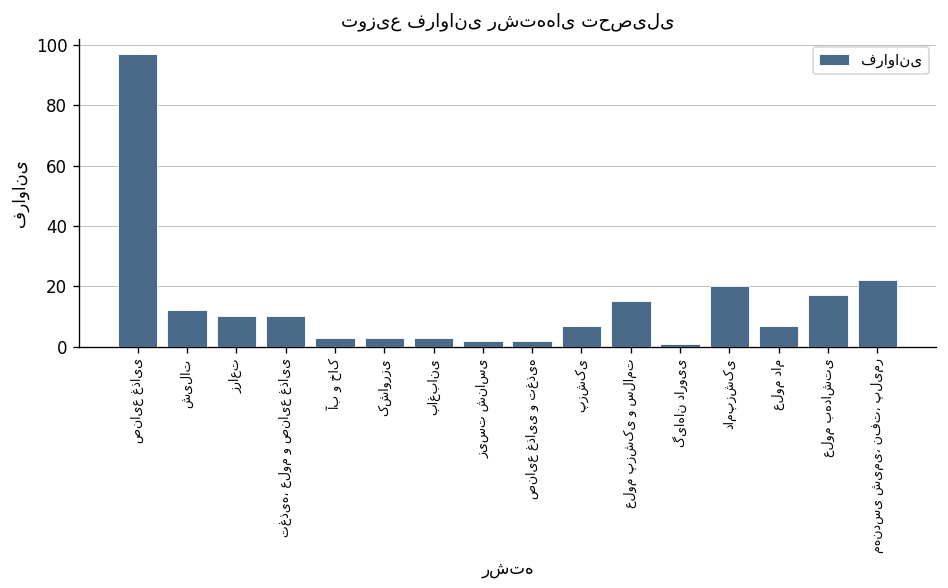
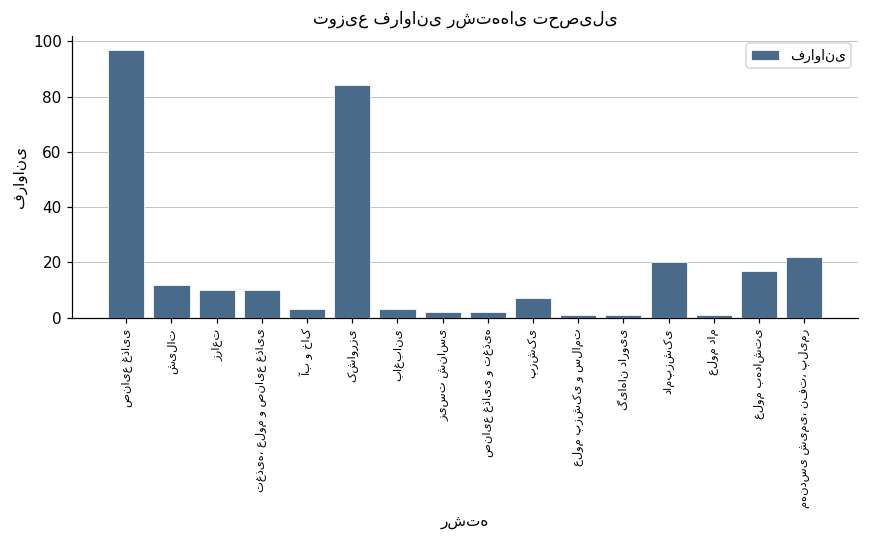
  {
    "صنایع غذایی": 97,
    "شیلات": 12,
    "زراعت": 10,
    "تغذیه، علوم و صنایع غذایی": 10,
    "آب و خاک": 3,
-   "کشاورزی": 3,
+   "کشاورزی": 84,
    "باغبانی": 3,
    "زیست شناسی": 2,
    "صنایع غذایی و تغذیه": 2,
    "پزشکی": 7,
-   "علوم پزشکی و سلامت": 15,
+   "علوم پزشکی و سلامت": 1,
    "گیاهان دارویی": 1,
    "دامپزشکی": 20,
-   "علوم دام": 7,
+   "علوم دام": 1,
    "علوم بهداشتی": 17,
    "مهندسی شیمی، نفت، پلیمر": 22
  }
